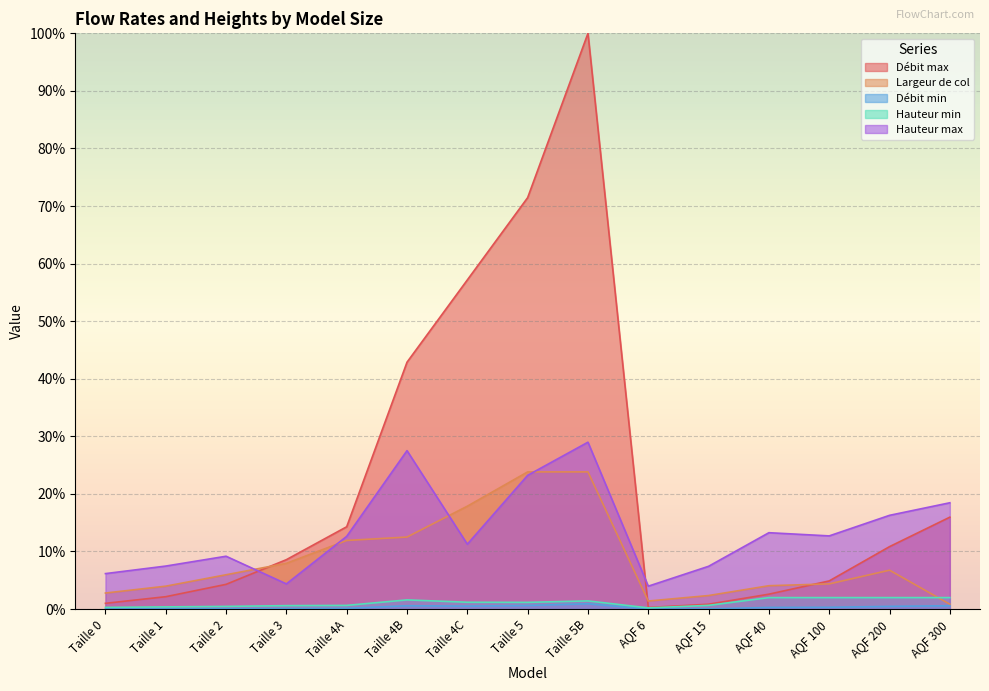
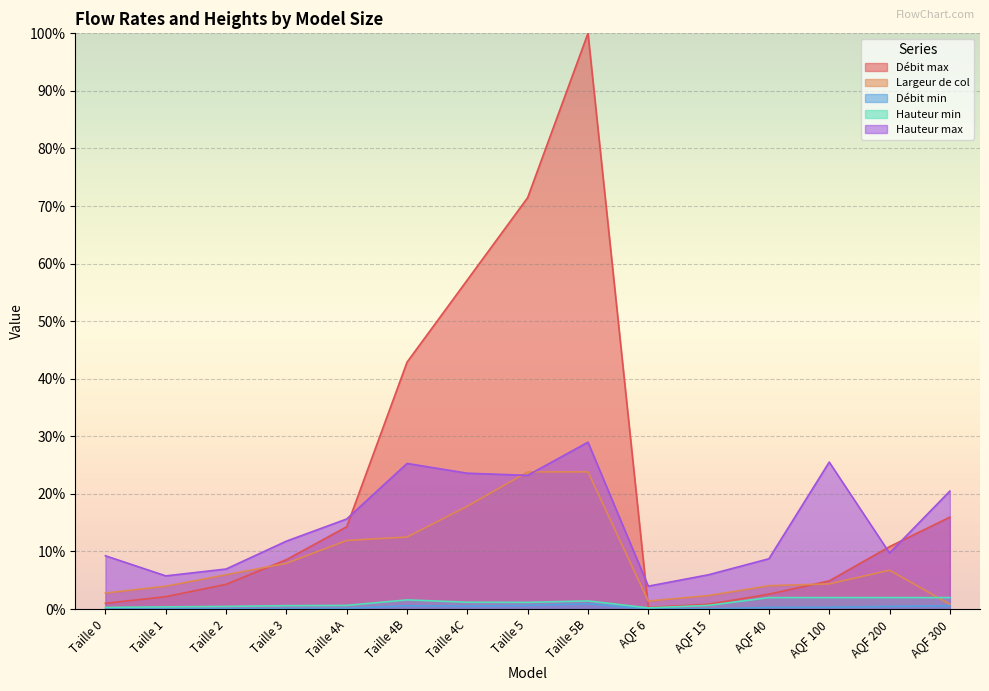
  {
    "Débit min": {
      "Taille 3": "0%",
      "Taille 4A": "0%",
      "Taille 4B": "1%",
      "Taille 4C": "1%",
      "Taille 5": "1%",
      "Taille 5B": "1%",
      "AQF 15": "0%",
      "AQF 40": "0%",
      "AQF 100": "0%",
      "AQF 200": "0%"
    },
    "Hauteur min": {
      "Taille 3": "1%",
      "Taille 4A": "1%",
      "Taille 4B": "2%",
      "Taille 4C": "1%",
      "Taille 5": "1%",
      "Taille 5B": "1%",
      "AQF 40": "2%",
      "AQF 100": "2%",
      "AQF 200": "2%",
      "AQF 300": "2%"
    },
    "Hauteur max": {
-     "Taille 0": "6%",
-     "Taille 1": "7%",
-     "Taille 2": "9%",
-     "Taille 3": "4%",
-     "Taille 4A": "13%",
-     "Taille 4B": "28%",
-     "Taille 4C": "11%",
+     "Taille 0": "9%",
+     "Taille 1": "6%",
+     "Taille 2": "7%",
+     "Taille 3": "12%",
+     "Taille 4A": "16%",
+     "Taille 4B": "25%",
+     "Taille 4C": "24%",
      "Taille 5": "23%",
      "Taille 5B": "29%",
      "AQF 6": "4%",
-     "AQF 15": "7%",
-     "AQF 40": "13%",
-     "AQF 100": "13%",
-     "AQF 200": "16%",
-     "AQF 300": "18%"
+     "AQF 15": "6%",
+     "AQF 40": "9%",
+     "AQF 100": "26%",
+     "AQF 200": "10%",
+     "AQF 300": "20%"
    }
  }
